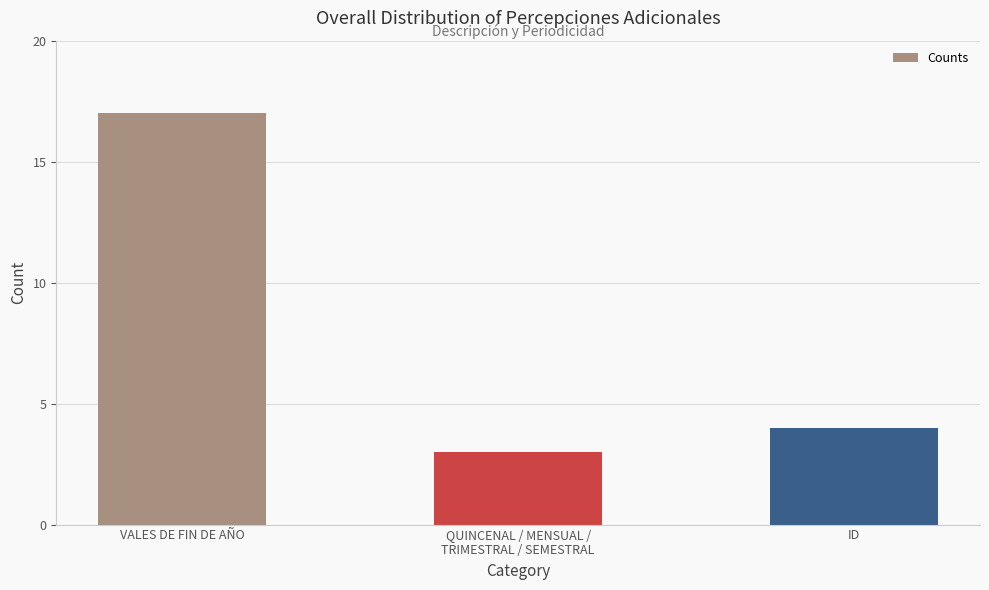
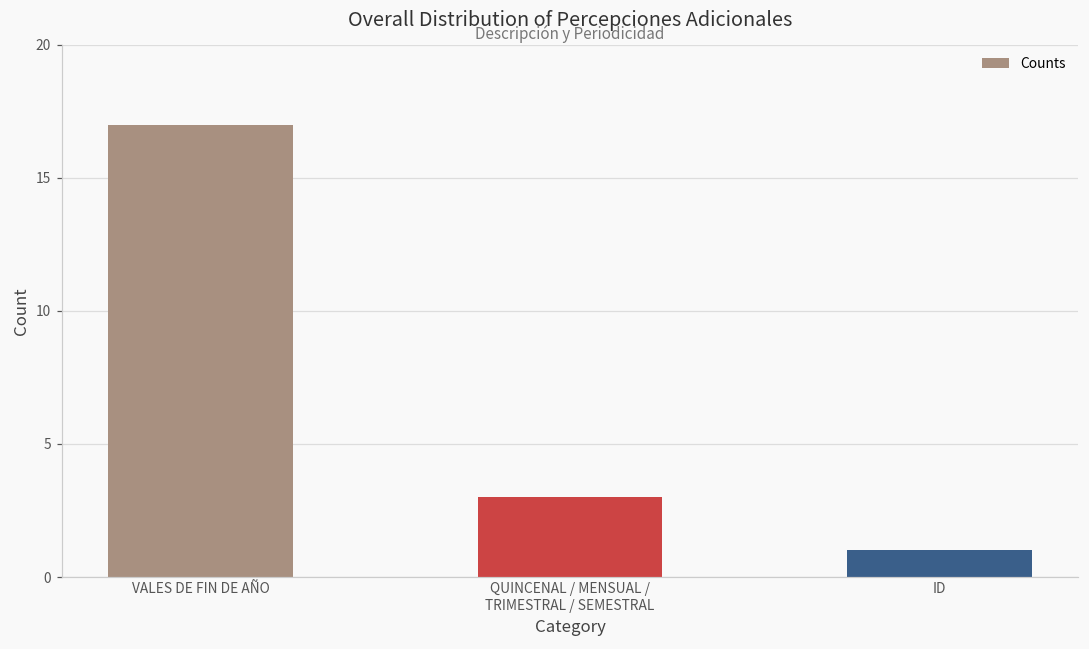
  {
    "VALES DE FIN DE AÑO": 17,
    "QUINCENAL / MENSUAL / TRIMESTRAL / SEMESTRAL": 3,
-   "ID": 4
+   "ID": 1
  }
